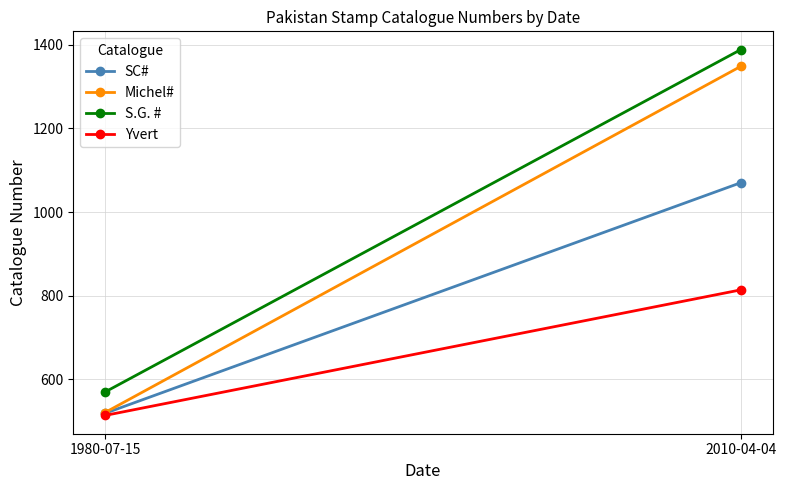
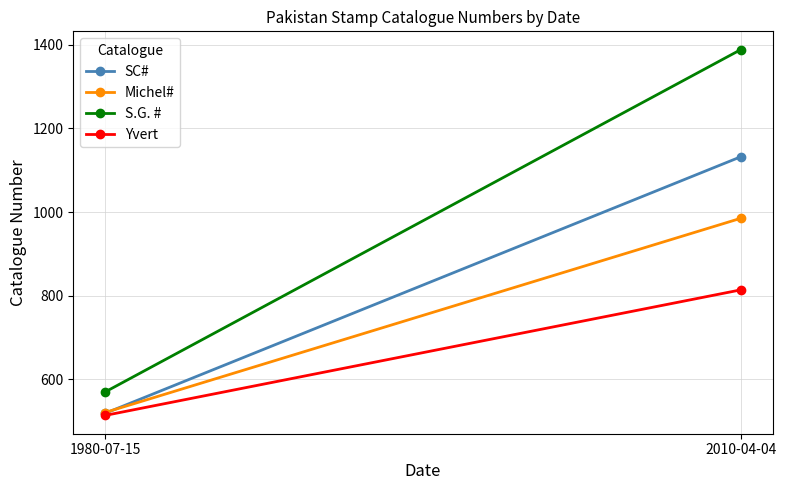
  {
    "SC#": {
-     "2010-04-04": 1070
+     "2010-04-04": 1130
    },
    "Michel#": {
-     "2010-04-04": 1350
+     "2010-04-04": 990
    },
    "S.G. #": {
      "1980-07-15": 570,
      "2010-04-04": 1390
    },
    "Yvert": {
      "2010-04-04": 810
    }
  }
